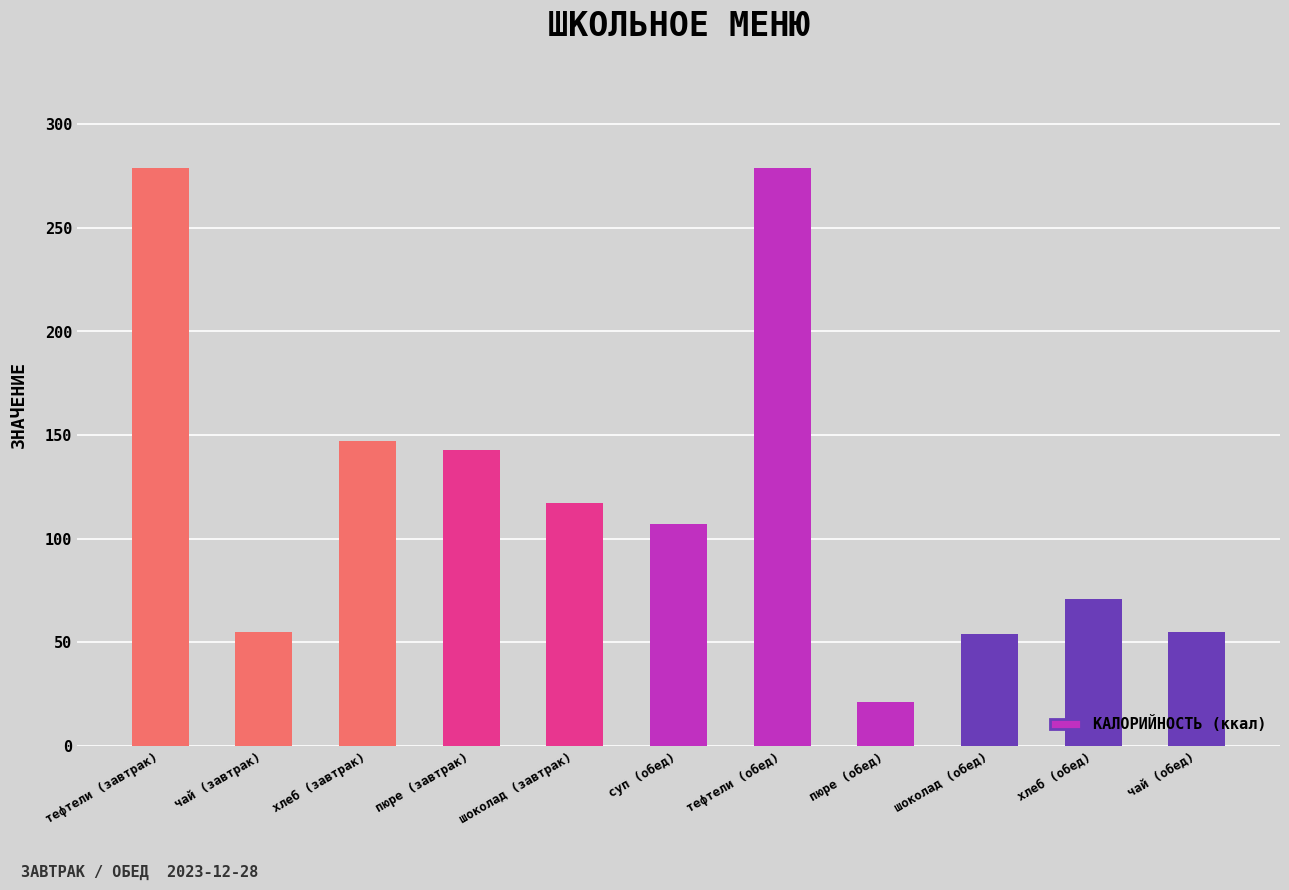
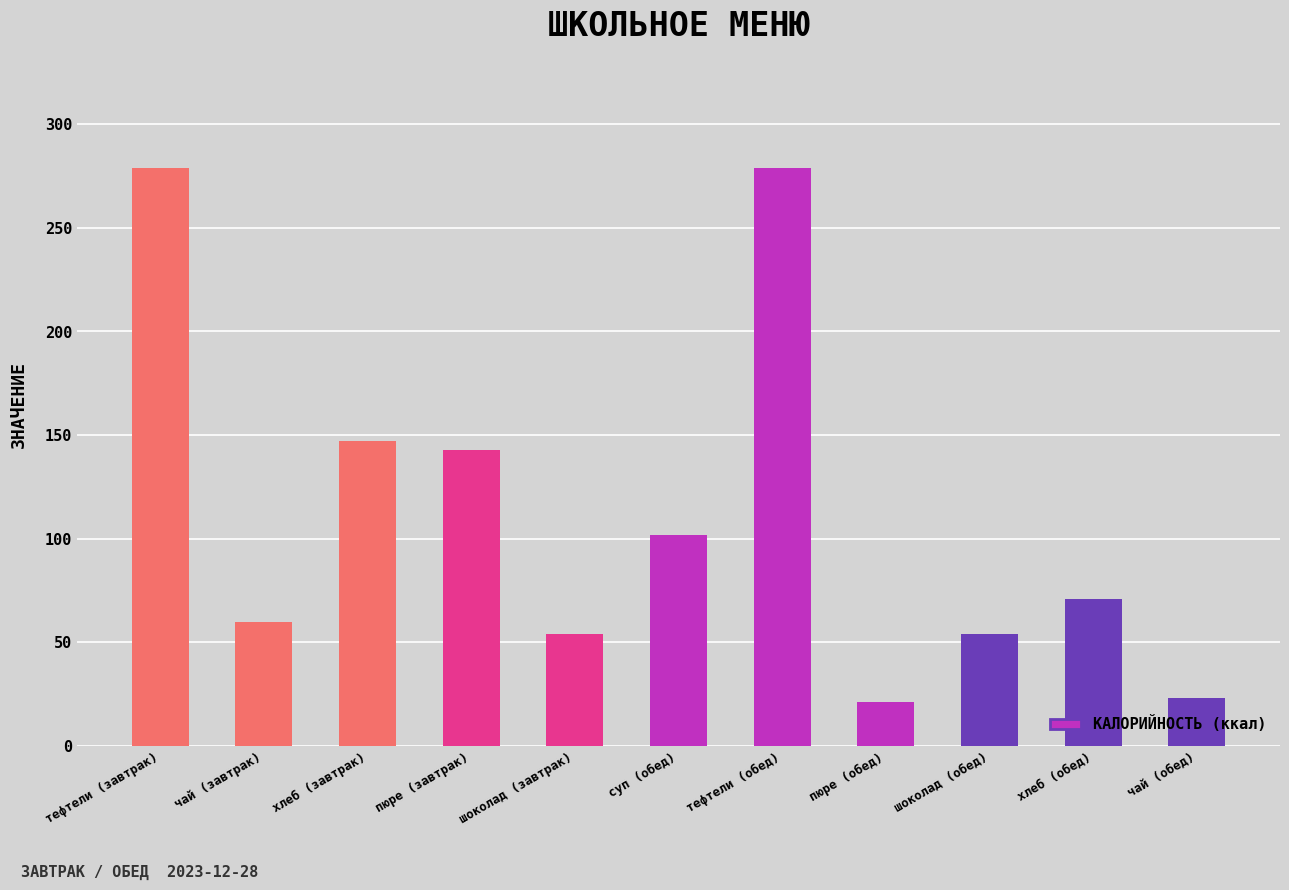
  {
    "тефтели (завтрак)": 279,
-   "чай (завтрак)": 55,
+   "чай (завтрак)": 60,
    "хлеб (завтрак)": 147,
    "пюре (завтрак)": 143,
-   "шоколад (завтрак)": 117,
-   "суп (обед)": 107,
+   "шоколад (завтрак)": 54,
+   "суп (обед)": 102,
    "тефтели (обед)": 279,
    "пюре (обед)": 21,
    "шоколад (обед)": 54,
    "хлеб (обед)": 71,
-   "чай (обед)": 55
+   "чай (обед)": 23
  }
